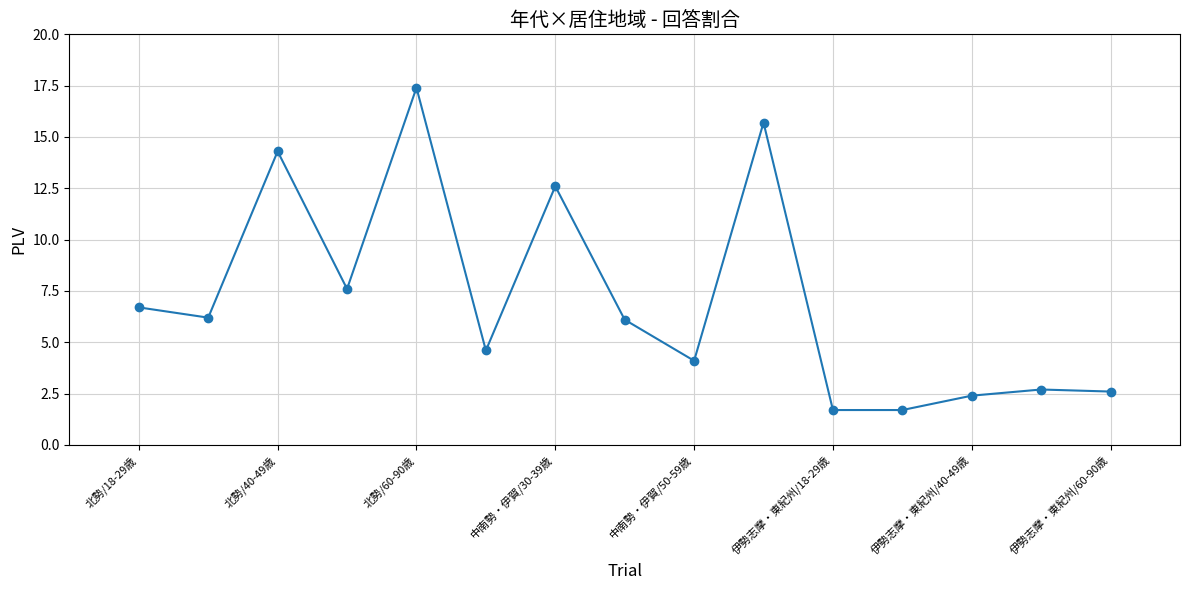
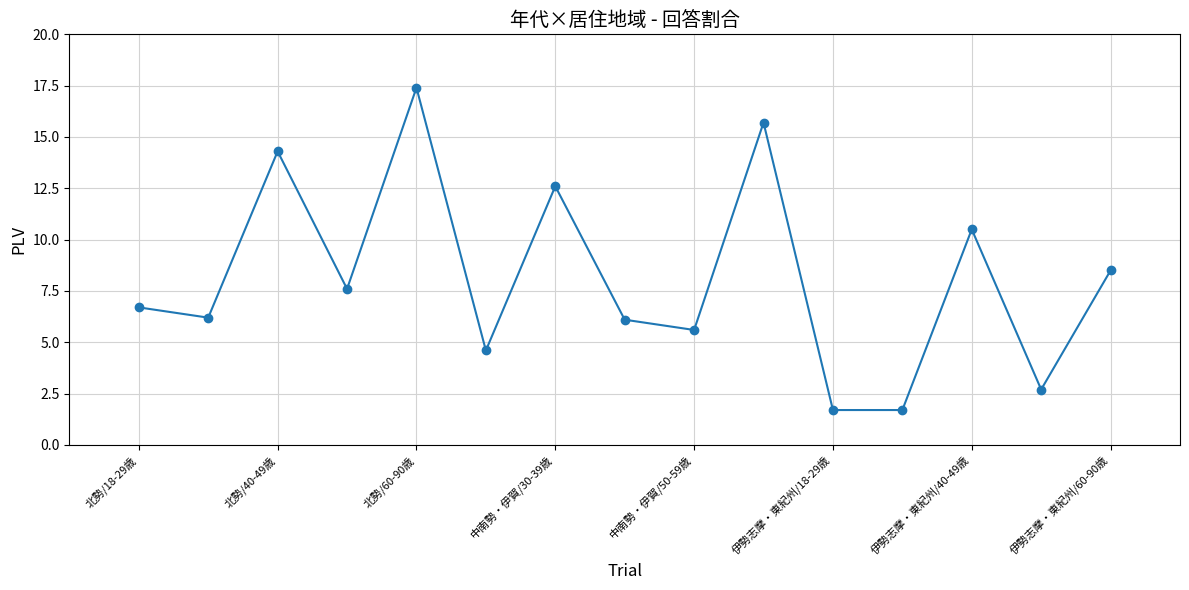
  {
    "北勢/18-29歳": 6.7,
    "北勢/40-49歳": 14.3,
    "北勢/60-90歳": 17.4,
    "中南勢・伊賀/30-39歳": 12.6,
-   "中南勢・伊賀/50-59歳": 4.1,
+   "中南勢・伊賀/50-59歳": 5.6,
    "伊勢志摩・東紀州/18-29歳": 1.7,
-   "伊勢志摩・東紀州/40-49歳": 2.4,
-   "伊勢志摩・東紀州/60-90歳": 2.6
+   "伊勢志摩・東紀州/40-49歳": 10.5,
+   "伊勢志摩・東紀州/60-90歳": 8.5
  }
